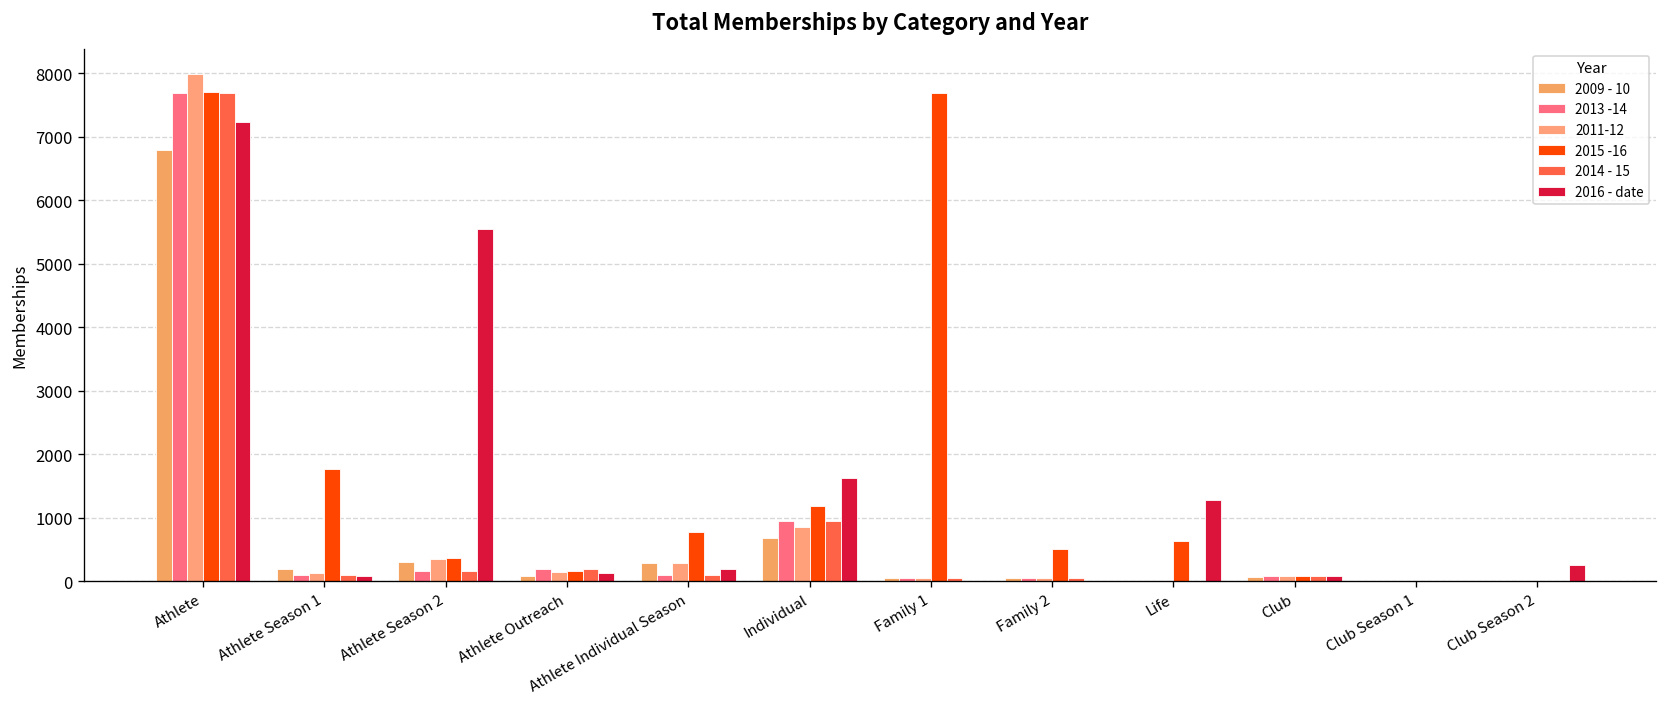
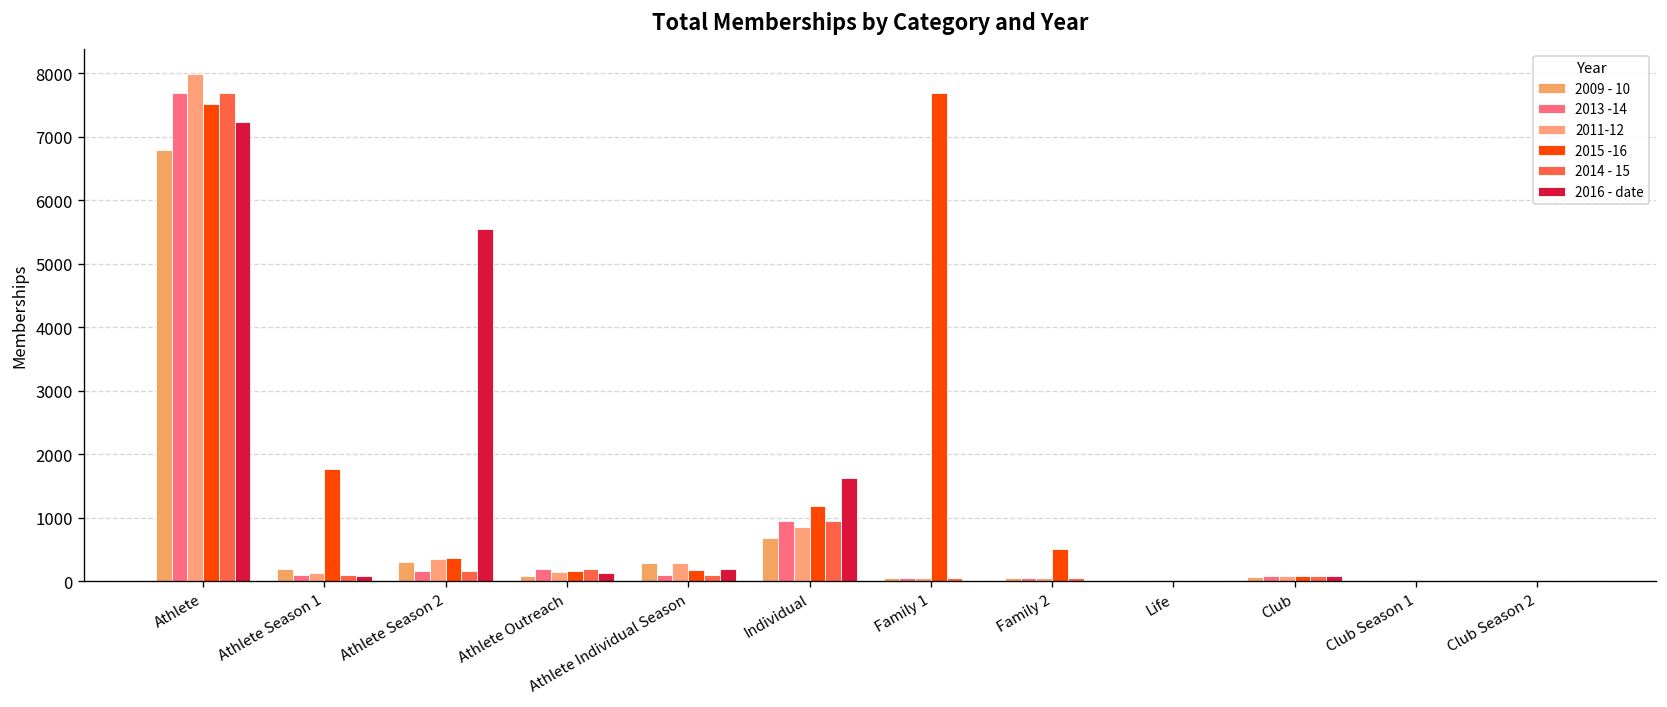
  {
    "2015 -16": {
-     "Athlete": 7700,
+     "Athlete": 7500,
      "Athlete Season 1": 1800,
      "Athlete Season 2": 400,
      "Athlete Outreach": 200,
-     "Athlete Individual Season": 800,
+     "Athlete Individual Season": 200,
      "Individual": 1200,
      "Family 1": 7700,
      "Family 2": 500,
-     "Life": 600,
+     "Life": 0,
      "Club": 100
    },
    "2016 - date": {
      "Athlete": 7200,
      "Athlete Season 1": 100,
      "Athlete Season 2": 5600,
      "Athlete Outreach": 100,
      "Athlete Individual Season": 200,
      "Individual": 1600,
      "Family 1": 0,
      "Family 2": 0,
-     "Life": 1300,
+     "Life": 0,
      "Club": 100,
-     "Club Season 2": 300
+     "Club Season 2": 0
    }
  }
